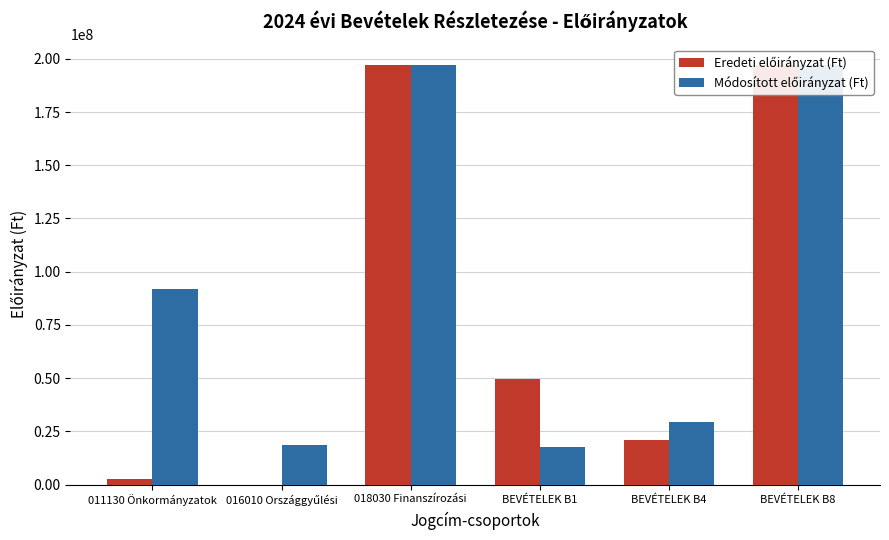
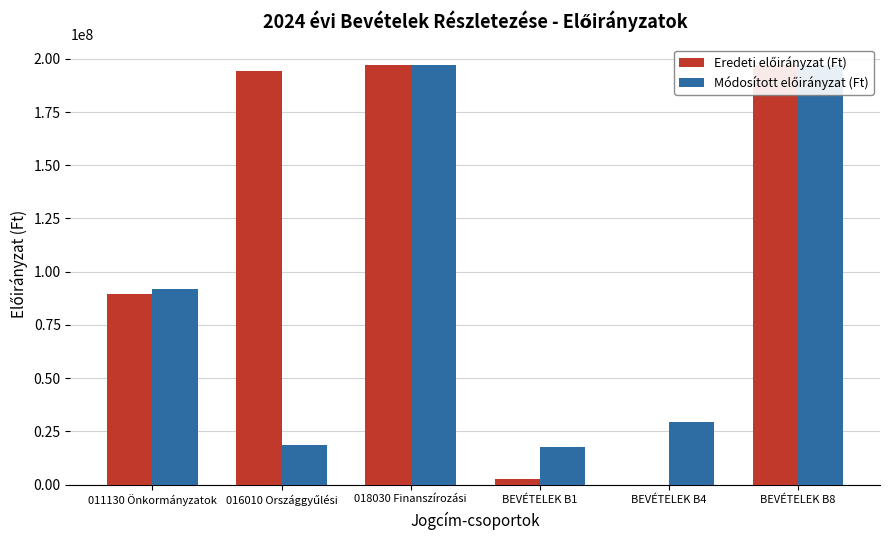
  {
    "Eredeti előirányzat (Ft)": {
-     "011130 Önkormányzatok": 3000000,
-     "016010 Országgyűlési": 0,
+     "011130 Önkormányzatok": 89000000,
+     "016010 Országgyűlési": 194000000,
      "018030 Finanszírozási": 197000000,
-     "BEVÉTELEK B1": 49000000,
-     "BEVÉTELEK B4": 21000000
+     "BEVÉTELEK B1": 3000000,
+     "BEVÉTELEK B4": 0
    },
    "Módosított előirányzat (Ft)": {
      "011130 Önkormányzatok": 92000000,
      "016010 Országgyűlési": 18000000,
      "018030 Finanszírozási": 197000000,
      "BEVÉTELEK B1": 18000000,
      "BEVÉTELEK B4": 29000000
    }
  }
